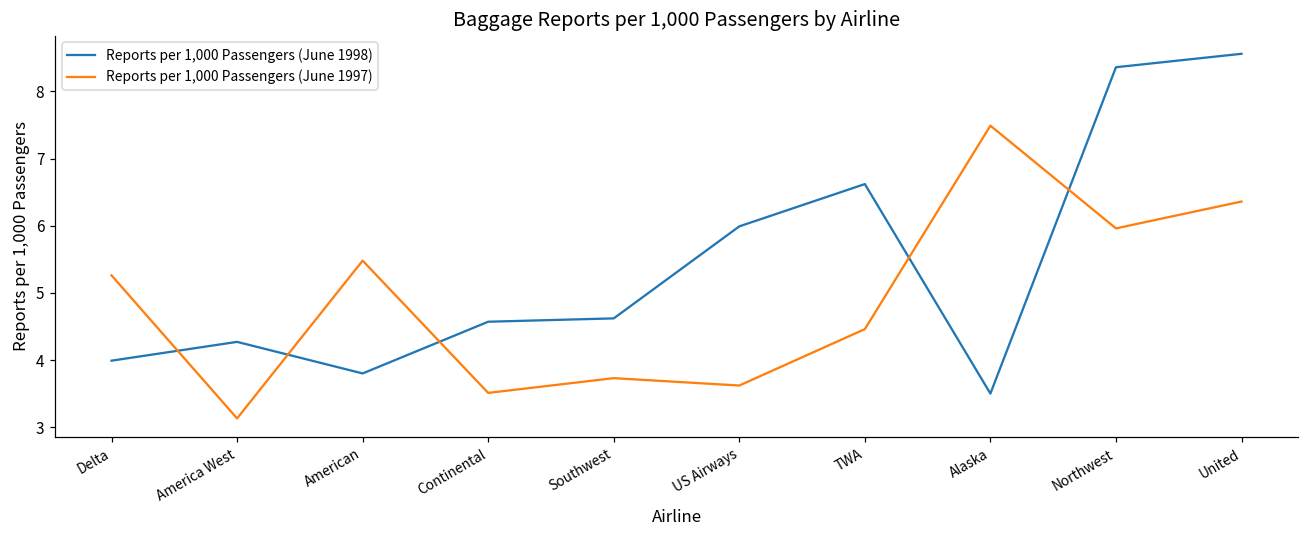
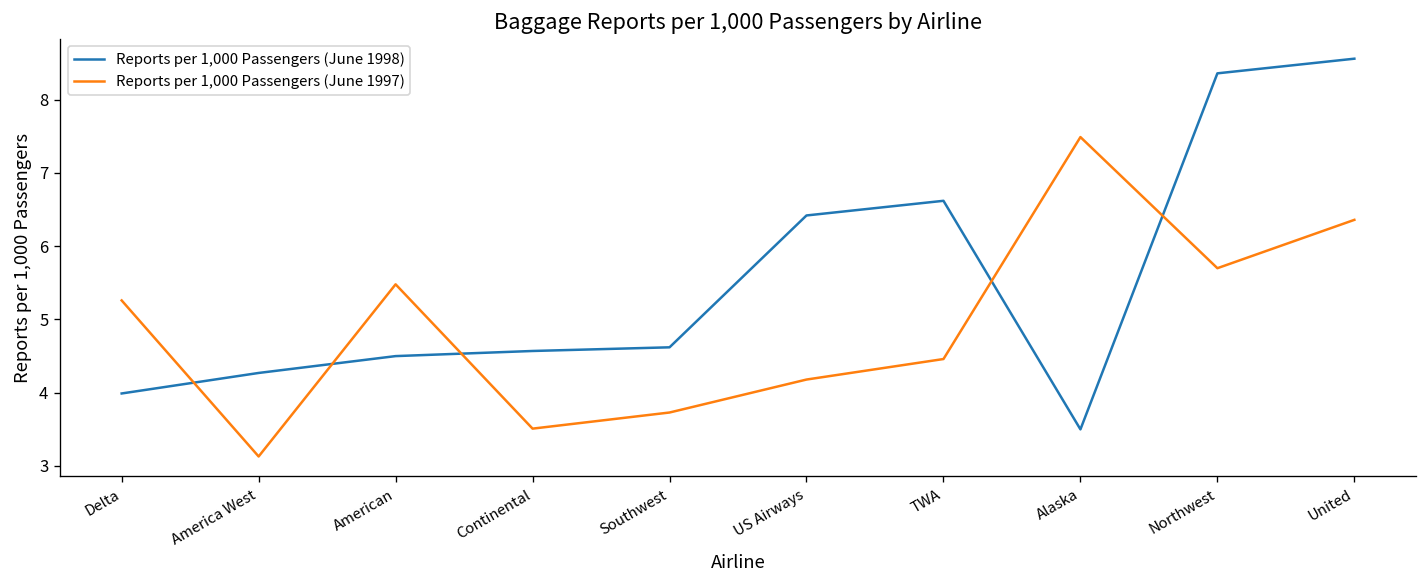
  {
    "Reports per 1,000 Passengers (June 1998)": {
      "Delta": 4.0,
      "America West": 4.3,
-     "American": 3.8,
+     "American": 4.5,
      "Continental": 4.6,
      "Southwest": 4.6,
-     "US Airways": 6.0,
+     "US Airways": 6.4,
      "TWA": 6.6,
      "Alaska": 3.5,
      "Northwest": 8.4,
      "United": 8.6
    },
    "Reports per 1,000 Passengers (June 1997)": {
      "Delta": 5.3,
      "America West": 3.1,
      "American": 5.5,
      "Continental": 3.5,
      "Southwest": 3.7,
-     "US Airways": 3.6,
+     "US Airways": 4.2,
      "TWA": 4.5,
      "Alaska": 7.5,
-     "Northwest": 6.0,
+     "Northwest": 5.7,
      "United": 6.4
    }
  }
